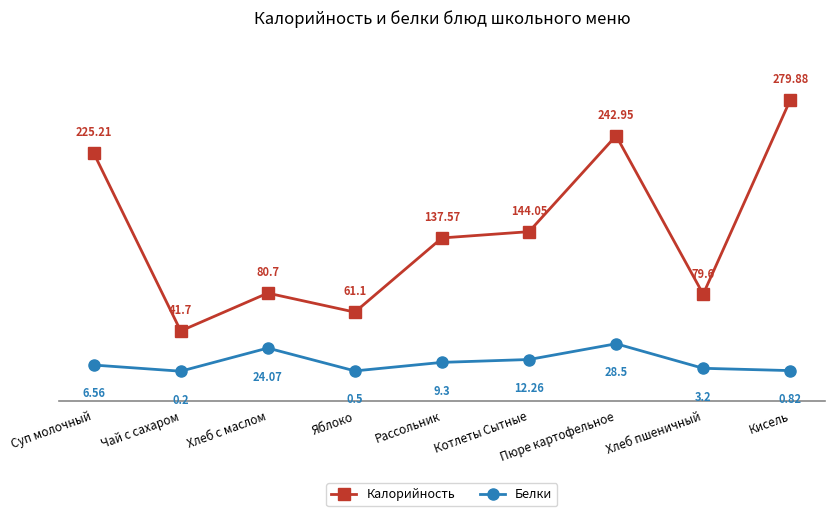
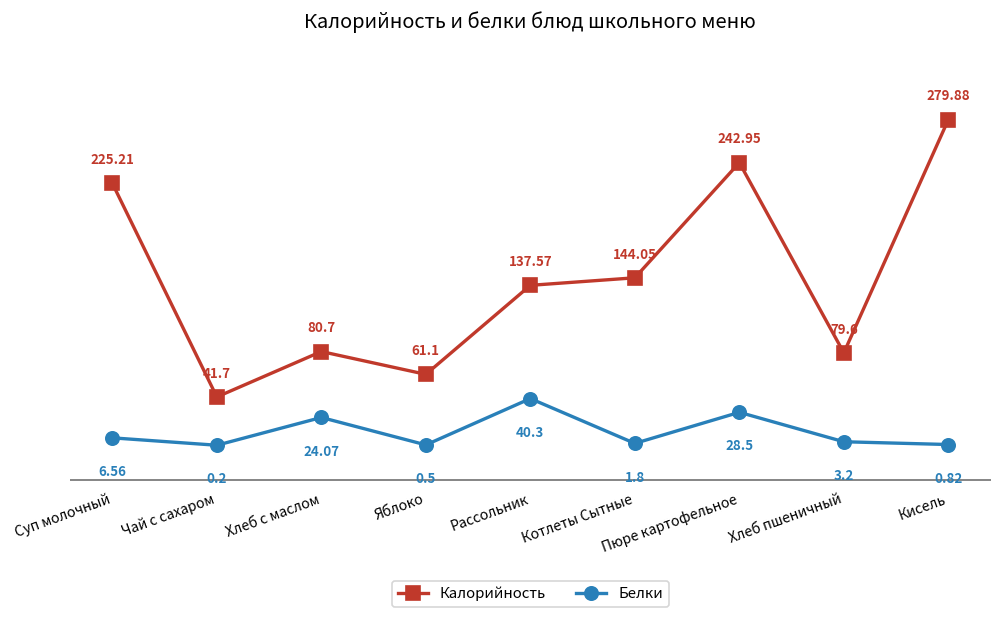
  {
    "Калорийность": {
      "Суп молочный": 225.21,
      "Чай с сахаром": 41.7,
      "Хлеб с маслом": 80.7,
      "Яблоко": 61.1,
      "Рассольник": 137.57,
      "Котлеты Сытные": 144.05,
      "Пюре картофельное": 242.95,
      "Хлеб пшеничный": 79.6,
      "Кисель": 279.88
    },
    "Белки": {
      "Суп молочный": 6.56,
      "Чай с сахаром": 0.2,
      "Хлеб с маслом": 24.07,
      "Яблоко": 0.5,
-     "Рассольник": 9.3,
-     "Котлеты Сытные": 12.26,
+     "Рассольник": 40.3,
+     "Котлеты Сытные": 1.8,
      "Пюре картофельное": 28.5,
      "Хлеб пшеничный": 3.2,
      "Кисель": 0.82
    }
  }
